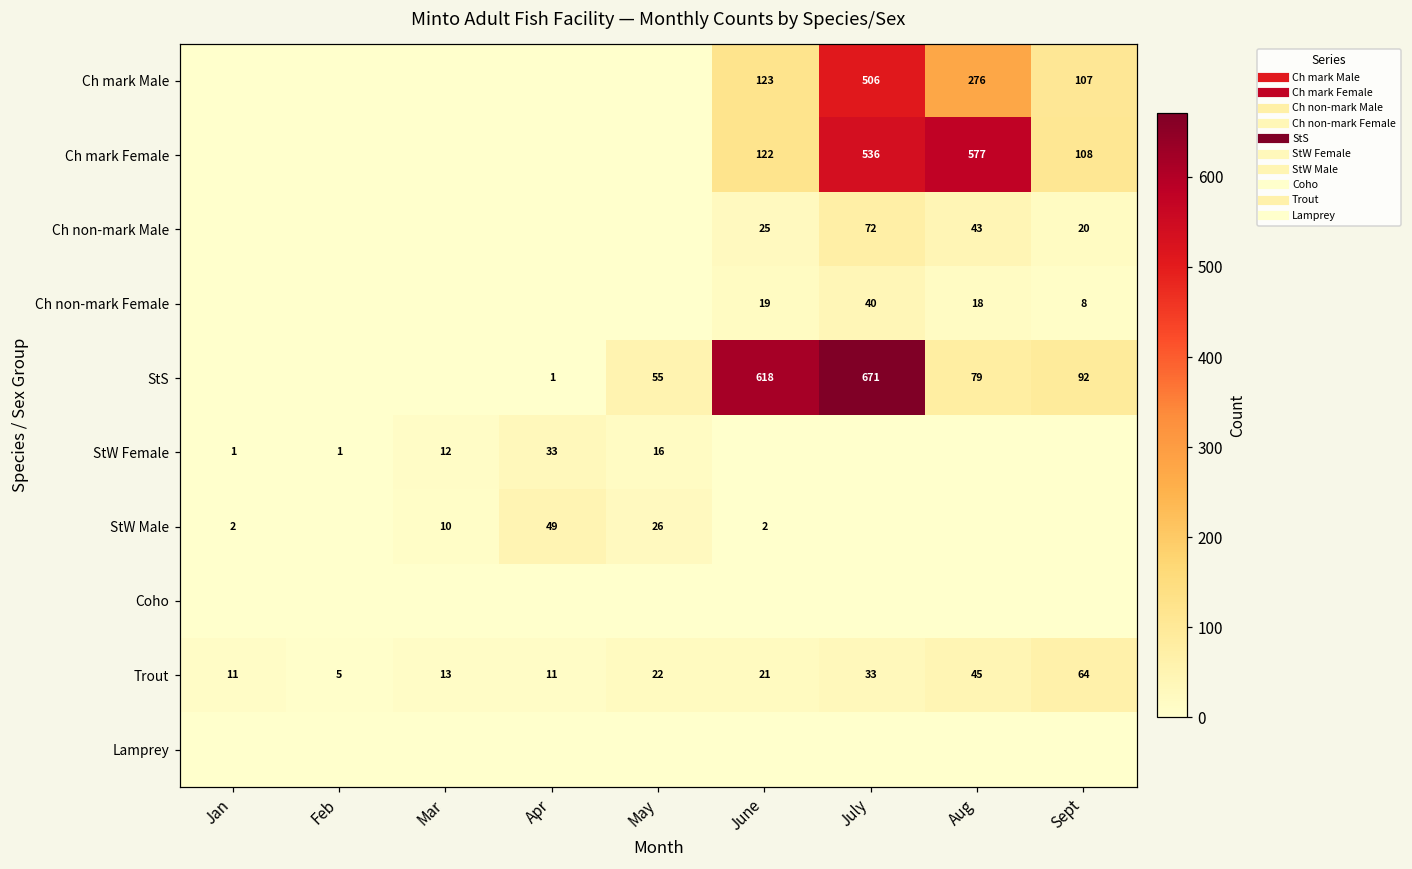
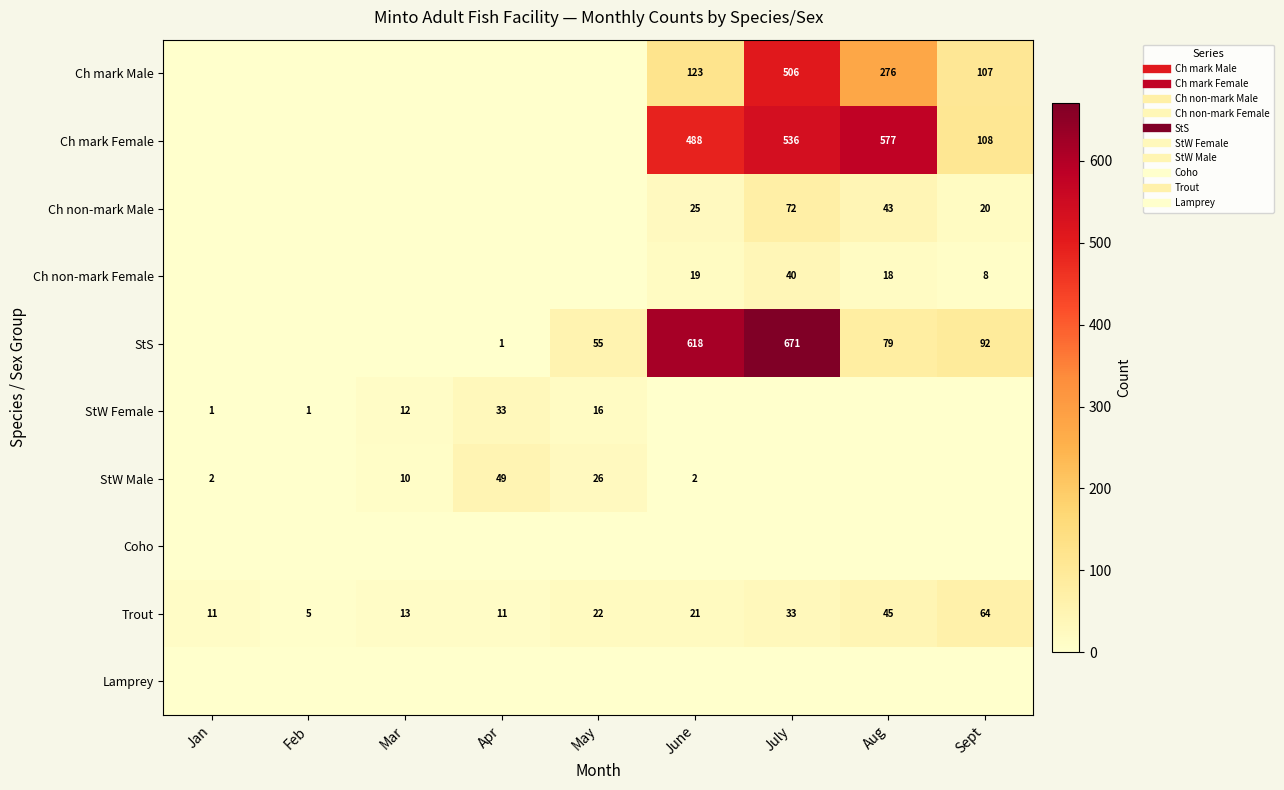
  {
    "Ch mark Male": {
      "June": 123,
      "July": 506,
      "Aug": 276,
      "Sept": 107
    },
    "Ch mark Female": {
-     "June": 122,
+     "June": 488,
      "July": 536,
      "Aug": 577,
      "Sept": 108
    },
    "Ch non-mark Male": {
      "June": 25,
      "July": 72,
      "Aug": 43,
      "Sept": 20
    },
    "Ch non-mark Female": {
      "June": 19,
      "July": 40,
      "Aug": 18,
      "Sept": 8
    },
    "StS": {
      "Apr": 1,
      "May": 55,
      "June": 618,
      "July": 671,
      "Aug": 79,
      "Sept": 92
    },
    "StW Female": {
      "Jan": 1,
      "Feb": 1,
      "Mar": 12,
      "Apr": 33,
      "May": 16
    },
    "StW Male": {
      "Jan": 2,
      "Mar": 10,
      "Apr": 49,
      "May": 26,
      "June": 2
    },
    "Trout": {
      "Jan": 11,
      "Feb": 5,
      "Mar": 13,
      "Apr": 11,
      "May": 22,
      "June": 21,
      "July": 33,
      "Aug": 45,
      "Sept": 64
    }
  }
